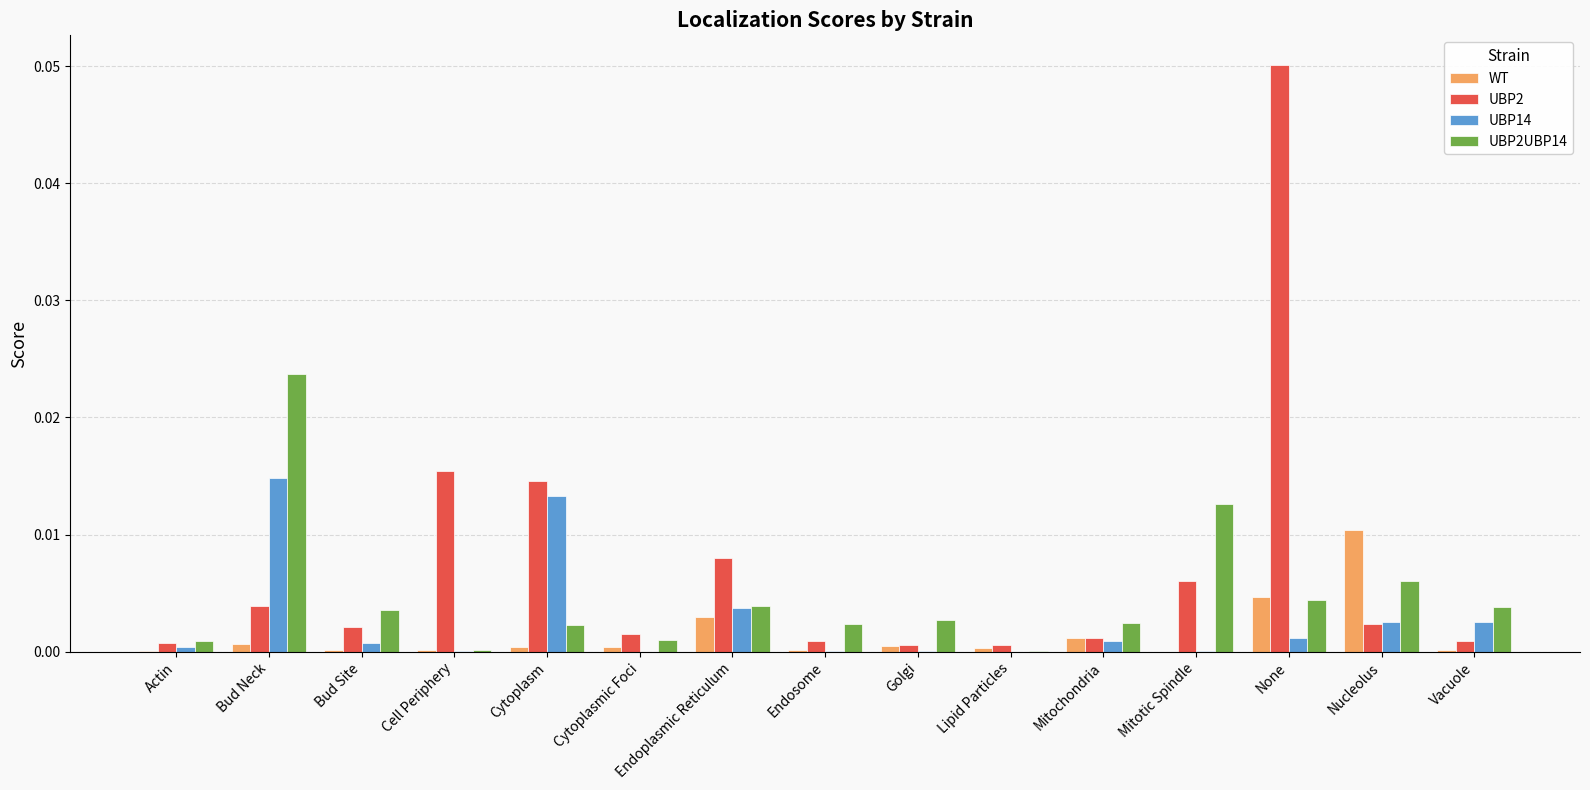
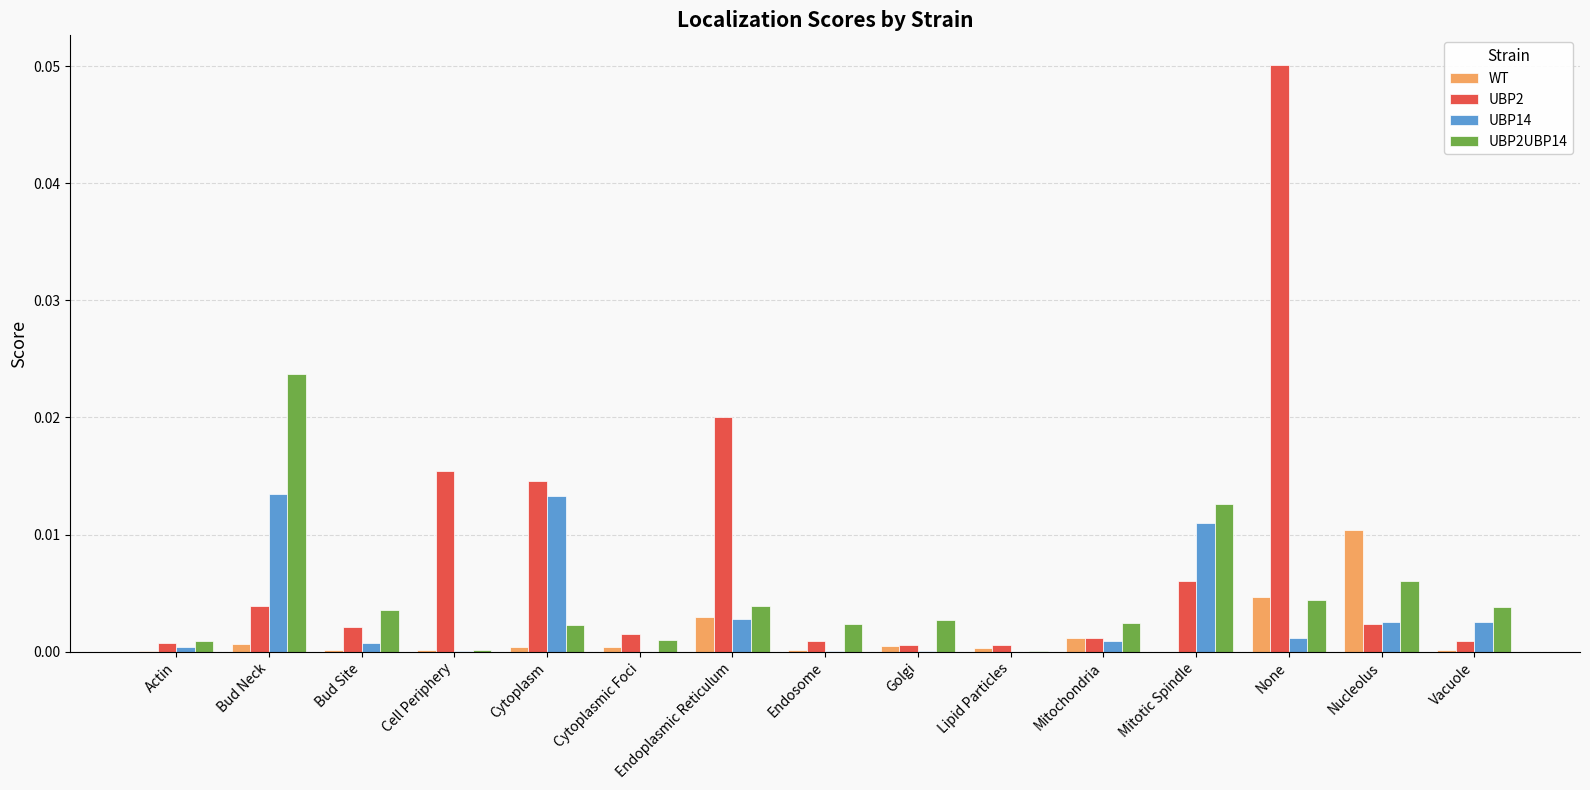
  {
    "WT": {
      "Bud Neck": 0.0006,
      "Cytoplasm": 0.0004,
      "Cytoplasmic Foci": 0.0004,
      "Endoplasmic Reticulum": 0.0030,
      "Golgi": 0.0005,
      "Lipid Particles": 0.0004,
      "Mitochondria": 0.0012,
      "None": 0.0047,
      "Nucleolus": 0.0104
    },
    "UBP2": {
      "Actin": 0.0007,
      "Bud Neck": 0.0039,
      "Bud Site": 0.0021,
      "Cell Periphery": 0.0154,
      "Cytoplasm": 0.0146,
      "Cytoplasmic Foci": 0.0015,
-     "Endoplasmic Reticulum": 0.0080,
+     "Endoplasmic Reticulum": 0.0200,
      "Endosome": 0.0009,
      "Golgi": 0.0006,
      "Lipid Particles": 0.0006,
      "Mitochondria": 0.0012,
      "Mitotic Spindle": 0.0060,
      "None": 0.0501,
      "Nucleolus": 0.0024,
      "Vacuole": 0.0009
    },
    "UBP14": {
      "Actin": 0.0004,
-     "Bud Neck": 0.0149,
+     "Bud Neck": 0.0134,
      "Bud Site": 0.0008,
      "Cytoplasm": 0.0133,
-     "Endoplasmic Reticulum": 0.0037,
+     "Endoplasmic Reticulum": 0.0028,
      "Mitochondria": 0.0009,
-     "Mitotic Spindle": 0.0001,
+     "Mitotic Spindle": 0.0110,
      "None": 0.0011,
      "Nucleolus": 0.0025,
      "Vacuole": 0.0025
    },
    "UBP2UBP14": {
      "Actin": 0.0009,
      "Bud Neck": 0.0237,
      "Bud Site": 0.0035,
      "Cytoplasm": 0.0023,
      "Cytoplasmic Foci": 0.0010,
      "Endoplasmic Reticulum": 0.0039,
      "Endosome": 0.0024,
      "Golgi": 0.0027,
      "Mitochondria": 0.0025,
      "Mitotic Spindle": 0.0126,
      "None": 0.0044,
      "Nucleolus": 0.0060,
      "Vacuole": 0.0038
    }
  }
